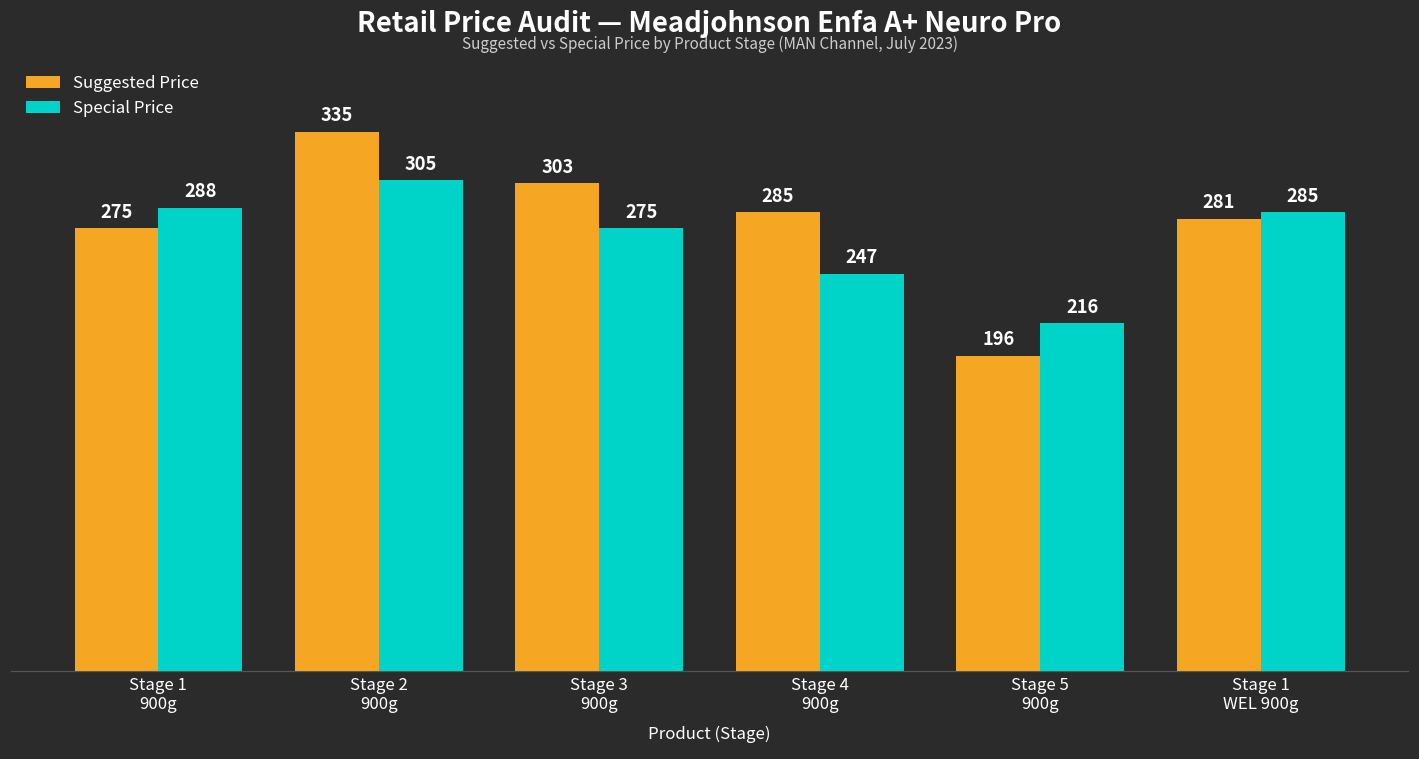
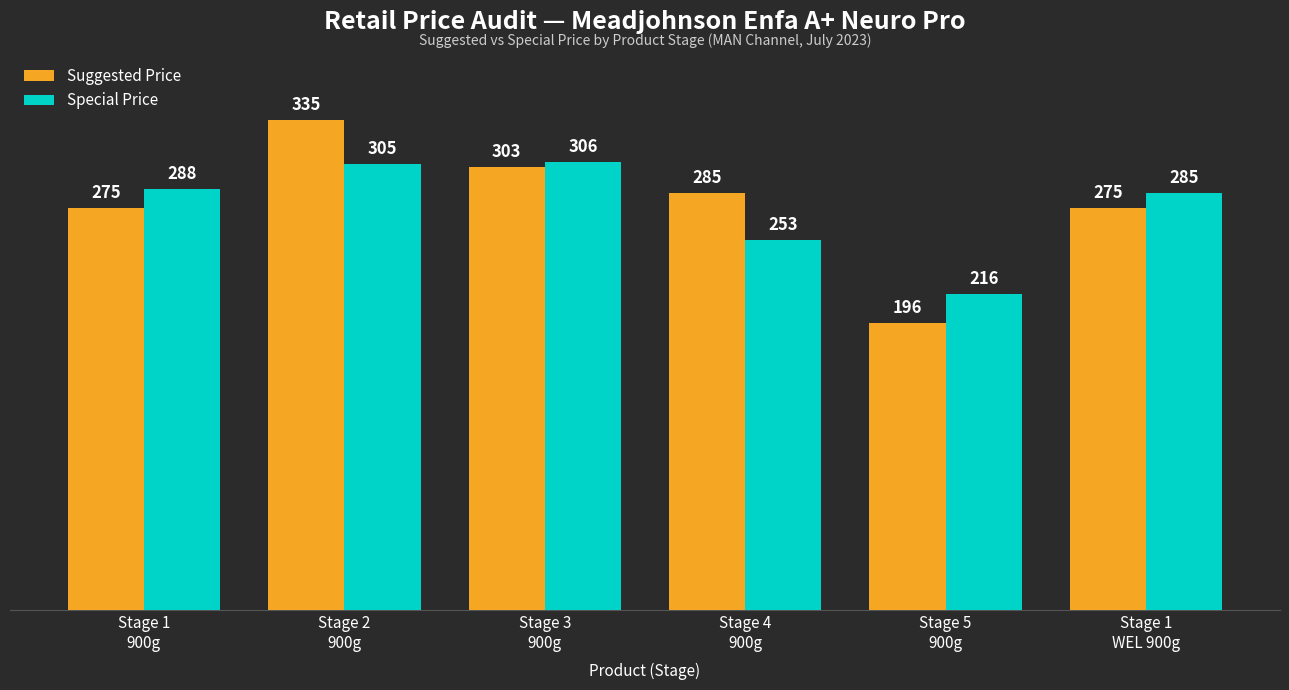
  {
    "Suggested Price": {
      "Stage 1 900g": 275,
      "Stage 2 900g": 335,
      "Stage 3 900g": 303,
      "Stage 4 900g": 285,
      "Stage 5 900g": 196,
-     "Stage 1 WEL 900g": 281
+     "Stage 1 WEL 900g": 275
    },
    "Special Price": {
      "Stage 1 900g": 288,
      "Stage 2 900g": 305,
-     "Stage 3 900g": 275,
-     "Stage 4 900g": 247,
+     "Stage 3 900g": 306,
+     "Stage 4 900g": 253,
      "Stage 5 900g": 216,
      "Stage 1 WEL 900g": 285
    }
  }
